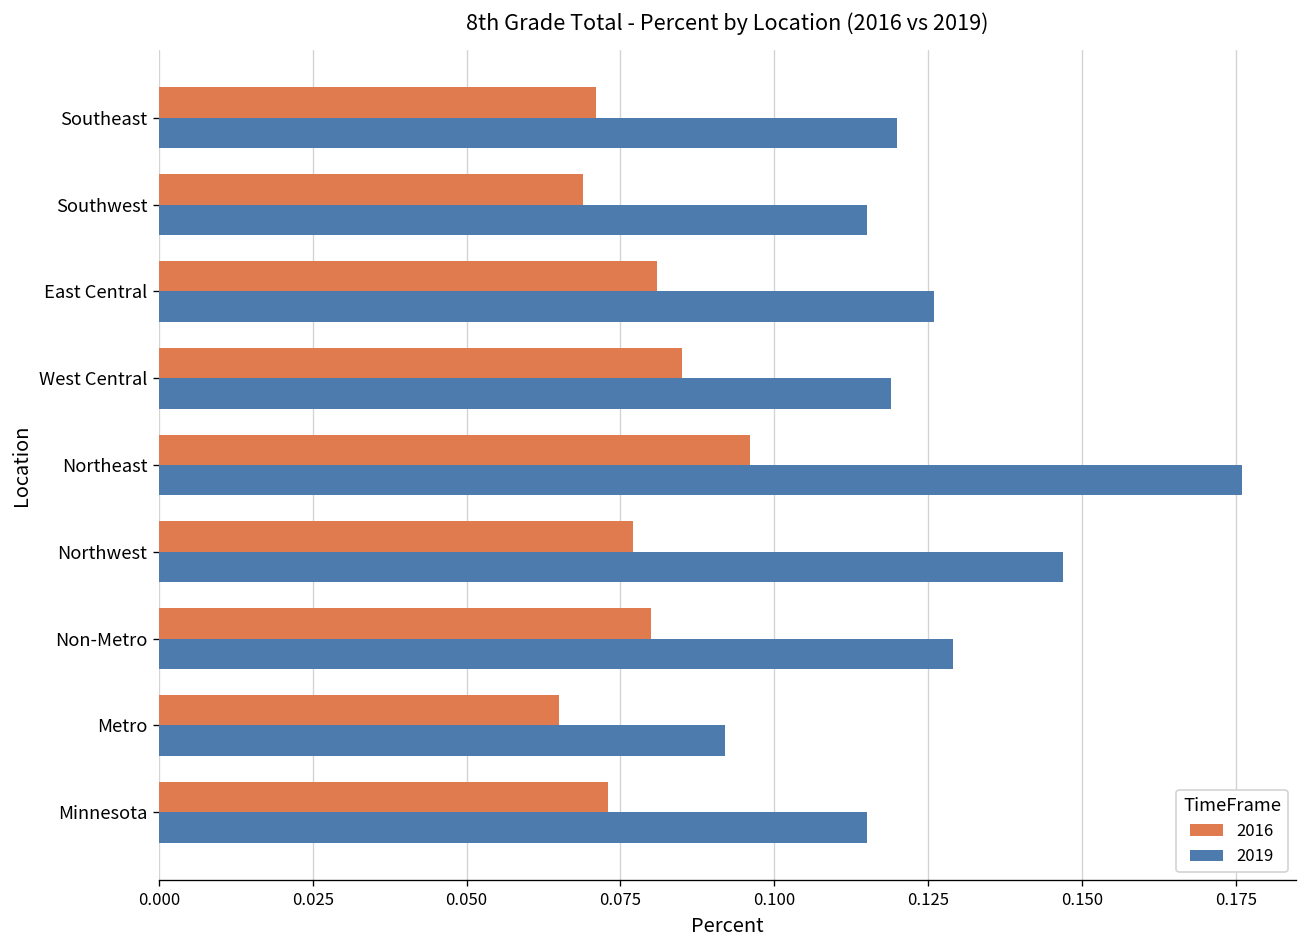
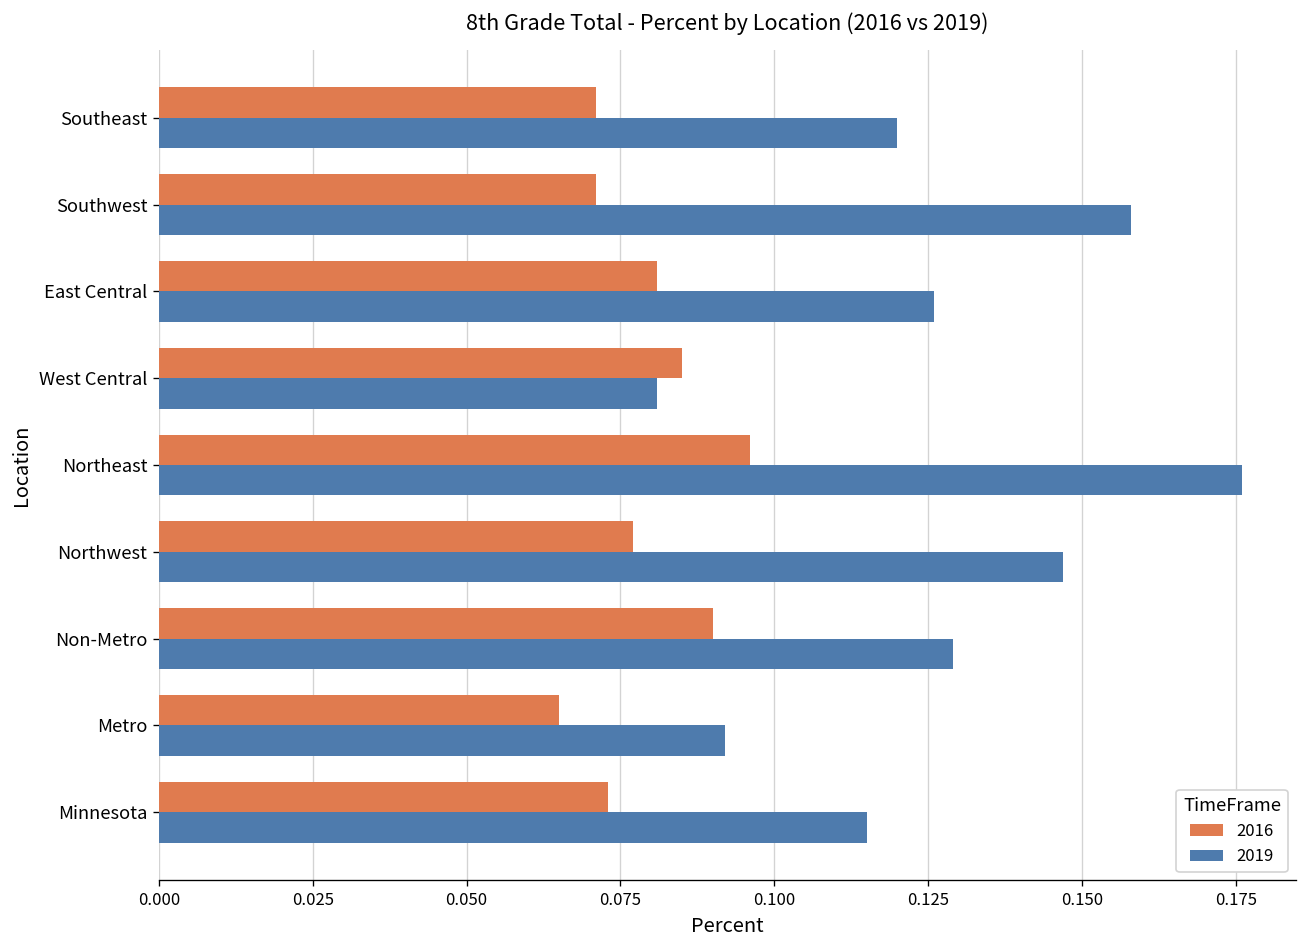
  {
    "2016": {
      "Southeast": 0.071,
-     "Southwest": 0.069,
+     "Southwest": 0.071,
      "East Central": 0.081,
      "West Central": 0.085,
      "Northeast": 0.096,
      "Northwest": 0.077,
-     "Non-Metro": 0.08,
+     "Non-Metro": 0.09,
      "Metro": 0.065,
      "Minnesota": 0.073
    },
    "2019": {
      "Southeast": 0.120,
-     "Southwest": 0.115,
+     "Southwest": 0.158,
      "East Central": 0.126,
-     "West Central": 0.119,
+     "West Central": 0.081,
      "Northeast": 0.176,
      "Northwest": 0.147,
      "Non-Metro": 0.129,
      "Metro": 0.092,
      "Minnesota": 0.115
    }
  }
